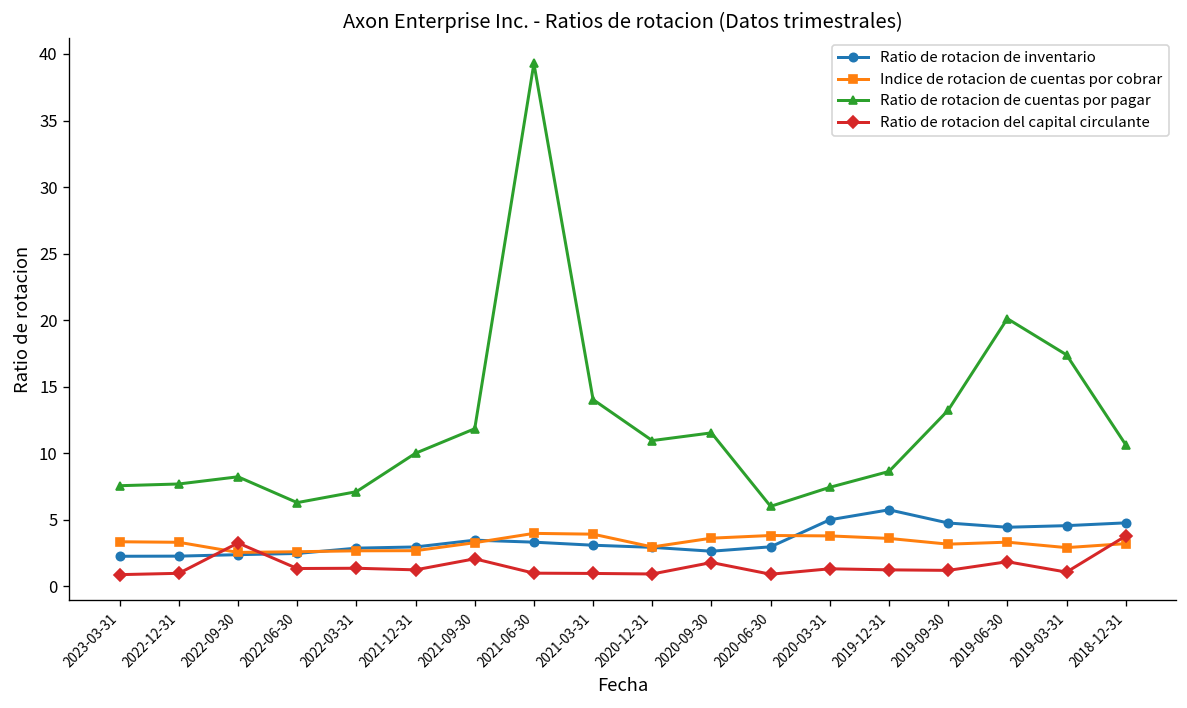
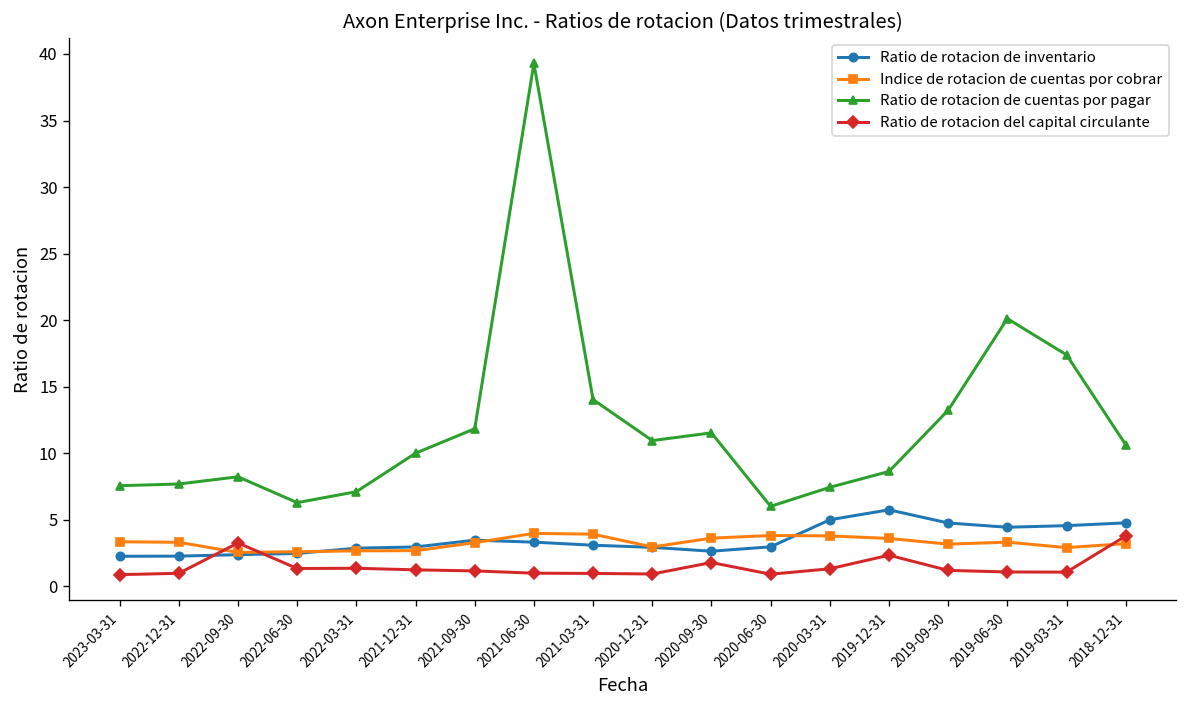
  {
    "Ratio de rotacion de inventario": {
      "2023-03-31": 2.3,
      "2022-12-31": 2.3,
      "2021-12-31": 3.0,
      "2021-06-30": 3.3,
      "2021-03-31": 3.1,
      "2020-09-30": 2.7,
      "2020-06-30": 3.0,
      "2020-03-31": 5.0,
      "2019-12-31": 5.8,
      "2019-09-30": 4.8,
      "2019-06-30": 4.5,
      "2019-03-31": 4.6,
      "2018-12-31": 4.8
    },
    "Indice de rotacion de cuentas por cobrar": {
      "2023-03-31": 3.4,
      "2022-12-31": 3.3,
      "2021-12-31": 2.7,
      "2021-06-30": 4.0,
      "2021-03-31": 3.9,
      "2020-09-30": 3.6,
      "2020-06-30": 3.8,
      "2020-03-31": 3.8,
      "2019-12-31": 3.6,
      "2019-09-30": 3.2,
      "2019-06-30": 3.3,
      "2019-03-31": 2.9,
      "2018-12-31": 3.2
    },
    "Ratio de rotacion de cuentas por pagar": {
      "2023-03-31": 7.6,
      "2022-12-31": 7.7,
      "2022-09-30": 8.2,
      "2022-06-30": 6.3,
      "2022-03-31": 7.1,
      "2021-12-31": 10.0,
      "2021-09-30": 11.9,
      "2021-06-30": 39.3,
      "2021-03-31": 14.0,
      "2020-12-31": 11.0,
      "2020-09-30": 11.5,
      "2020-06-30": 6.0,
      "2020-03-31": 7.5,
      "2019-12-31": 8.6,
      "2019-09-30": 13.2,
      "2019-06-30": 20.1,
      "2019-03-31": 17.4,
      "2018-12-31": 10.7
    },
    "Ratio de rotacion del capital circulante": {
      "2023-03-31": 0.9,
      "2022-12-31": 1.0,
      "2022-09-30": 3.3,
      "2022-06-30": 1.4,
      "2022-03-31": 1.4,
      "2021-12-31": 1.3,
-     "2021-09-30": 2.1,
+     "2021-09-30": 1.2,
      "2021-06-30": 1.0,
      "2021-03-31": 1.0,
      "2020-12-31": 0.9,
      "2020-09-30": 1.8,
      "2020-06-30": 0.9,
      "2020-03-31": 1.3,
-     "2019-12-31": 1.3,
+     "2019-12-31": 2.4,
      "2019-09-30": 1.2,
-     "2019-06-30": 1.9,
+     "2019-06-30": 1.1,
      "2019-03-31": 1.1,
      "2018-12-31": 3.8
    }
  }
